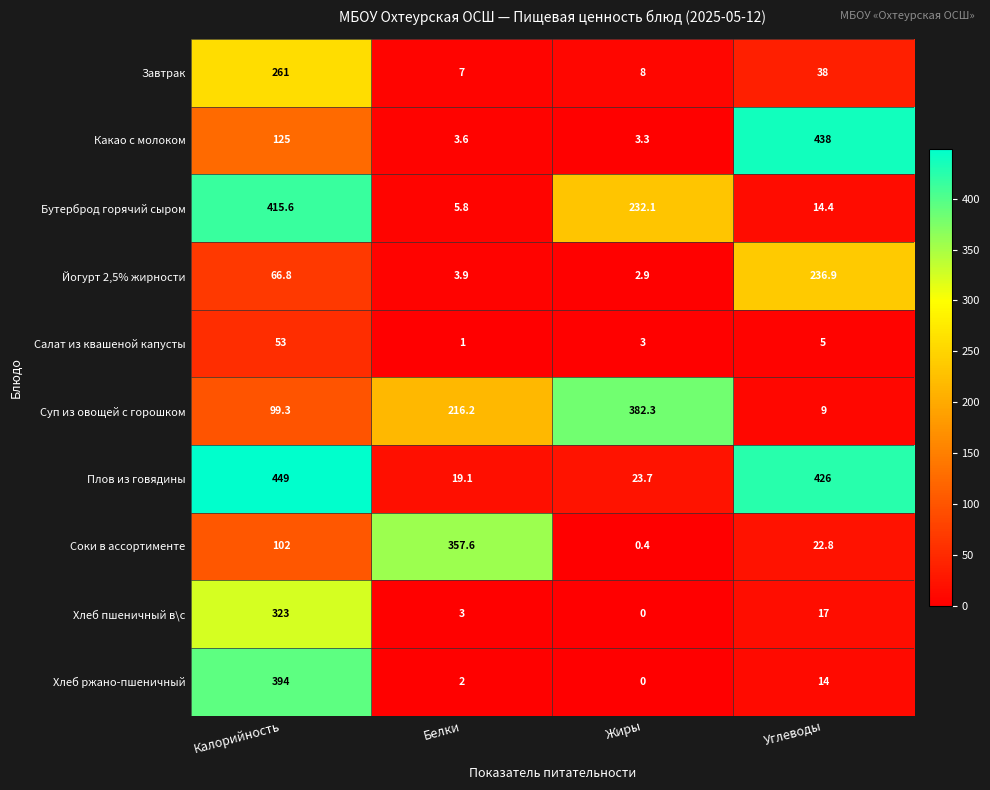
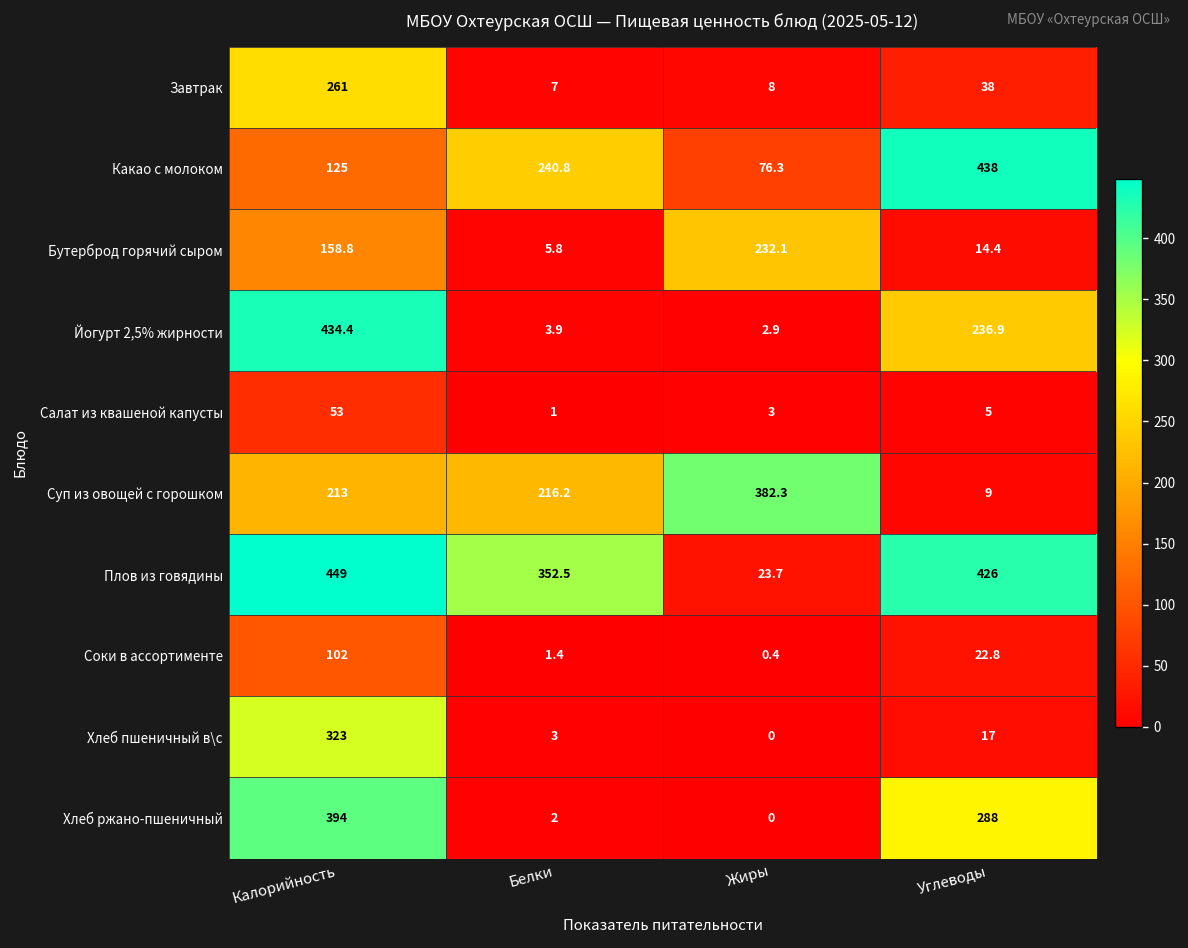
  {
    "Завтрак": {
      "Калорийность": 261,
      "Белки": 7,
      "Жиры": 8,
      "Углеводы": 38
    },
    "Какао с молоком": {
      "Калорийность": 125,
-     "Белки": 3.6,
-     "Жиры": 3.3,
+     "Белки": 240.8,
+     "Жиры": 76.3,
      "Углеводы": 438
    },
    "Бутерброд горячий сыром": {
-     "Калорийность": 415.6,
+     "Калорийность": 158.8,
      "Белки": 5.8,
      "Жиры": 232.1,
      "Углеводы": 14.4
    },
    "Йогурт 2,5% жирности": {
-     "Калорийность": 66.8,
+     "Калорийность": 434.4,
      "Белки": 3.9,
      "Жиры": 2.9,
      "Углеводы": 236.9
    },
    "Салат из квашеной капусты": {
      "Калорийность": 53,
      "Белки": 1,
      "Жиры": 3,
      "Углеводы": 5
    },
    "Суп из овощей с горошком": {
-     "Калорийность": 99.3,
+     "Калорийность": 213,
      "Белки": 216.2,
      "Жиры": 382.3,
      "Углеводы": 9
    },
    "Плов из говядины": {
      "Калорийность": 449,
-     "Белки": 19.1,
+     "Белки": 352.5,
      "Жиры": 23.7,
      "Углеводы": 426
    },
    "Соки в ассортименте": {
      "Калорийность": 102,
-     "Белки": 357.6,
+     "Белки": 1.4,
      "Жиры": 0.4,
      "Углеводы": 22.8
    },
    "Хлеб пшеничный в\\с": {
      "Калорийность": 323,
      "Белки": 3,
      "Жиры": 0,
      "Углеводы": 17
    },
    "Хлеб ржано-пшеничный": {
      "Калорийность": 394,
      "Белки": 2,
      "Жиры": 0,
-     "Углеводы": 14
+     "Углеводы": 288
    }
  }
